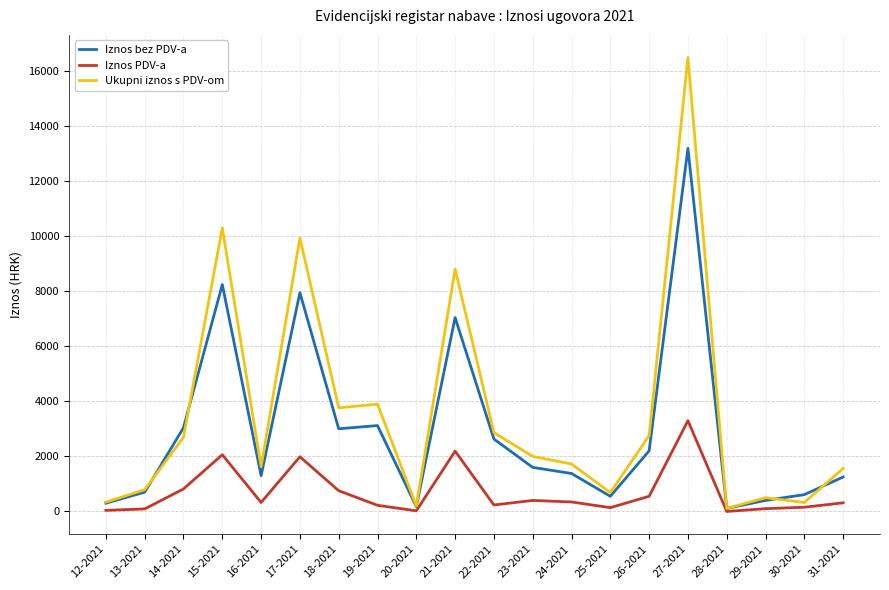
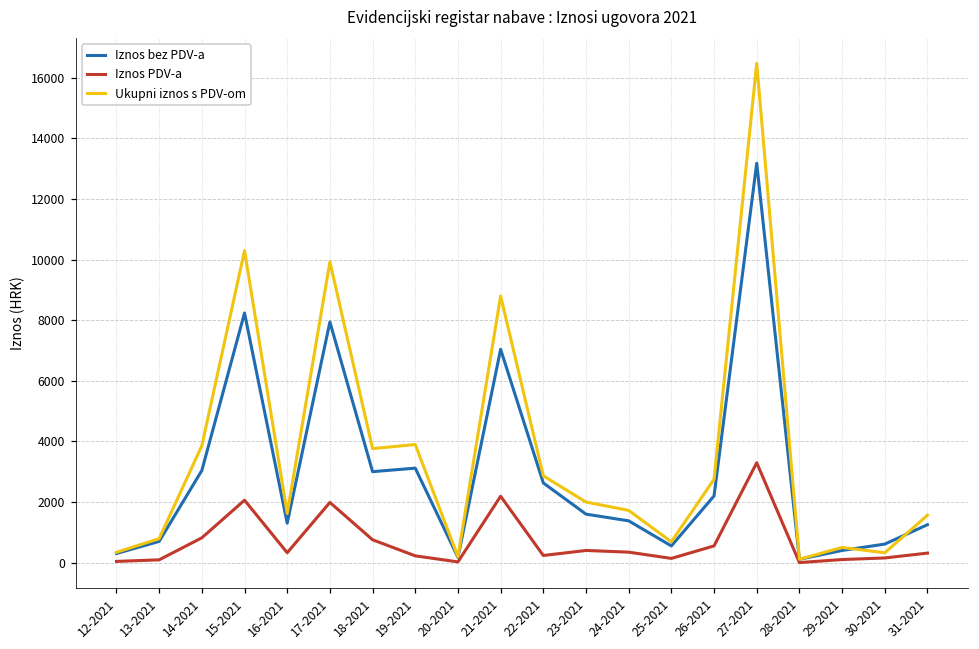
  {
    "Iznos bez PDV-a": {
      "14-2021": 3000,
      "15-2021": 8200,
      "16-2021": 1300,
      "17-2021": 7900,
      "18-2021": 3000,
      "19-2021": 3100,
      "21-2021": 7000,
      "22-2021": 2600,
      "23-2021": 1600,
      "24-2021": 1400,
      "25-2021": 500,
      "26-2021": 2200,
      "27-2021": 13200,
      "29-2021": 400,
      "30-2021": 600,
      "31-2021": 1300
    },
    "Iznos PDV-a": {
      "12-2021": 0,
      "13-2021": 100,
      "14-2021": 800,
      "15-2021": 2100,
      "16-2021": 300,
      "17-2021": 2000,
      "18-2021": 800,
      "19-2021": 200,
      "20-2021": 0,
      "21-2021": 2200,
      "22-2021": 200,
      "23-2021": 400,
      "24-2021": 300,
      "25-2021": 100,
      "26-2021": 600,
      "27-2021": 3300,
      "28-2021": 0,
      "29-2021": 100,
      "30-2021": 200,
      "31-2021": 300
    },
    "Ukupni iznos s PDV-om": {
-     "14-2021": 2700,
+     "14-2021": 3900,
      "15-2021": 10300,
      "16-2021": 1600,
      "17-2021": 9900,
      "18-2021": 3800,
      "19-2021": 3900,
      "21-2021": 8800,
      "22-2021": 2900,
      "23-2021": 2000,
      "24-2021": 1700,
      "25-2021": 700,
      "26-2021": 2800,
      "27-2021": 16500,
      "29-2021": 500,
      "30-2021": 300,
      "31-2021": 1600
    }
  }
